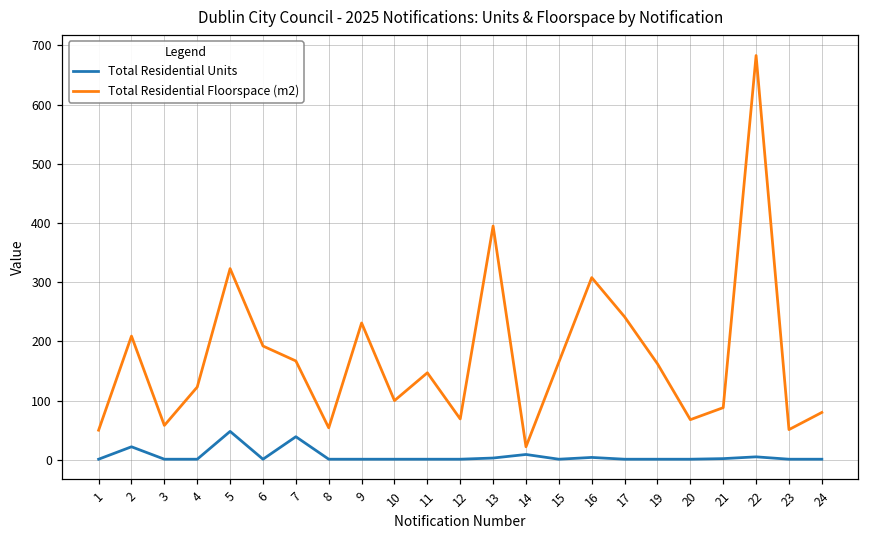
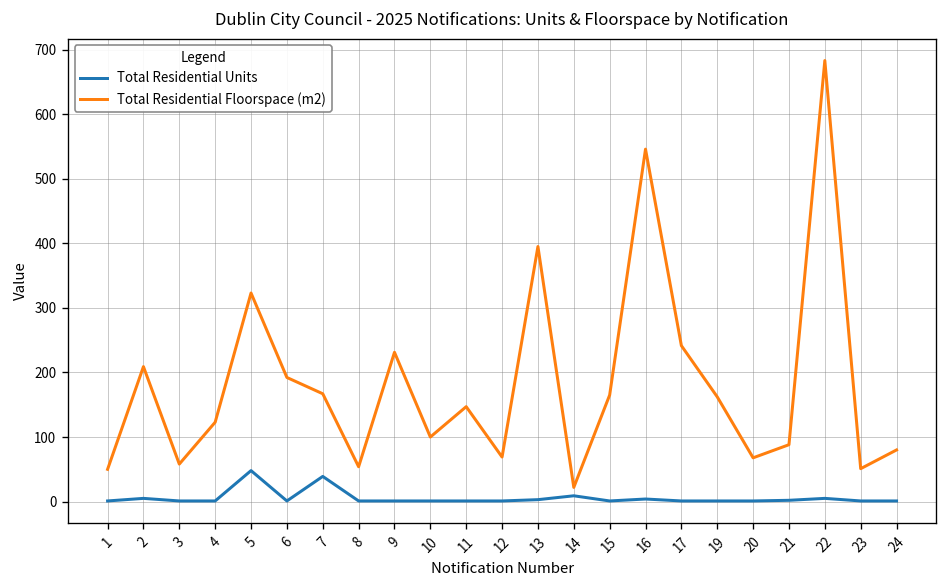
  {
    "Total Residential Units": {
      "1": 0,
-     "2": 20,
+     "2": 10,
      "3": 0,
      "4": 0,
      "5": 50,
      "6": 0,
      "7": 40,
      "8": 0,
      "9": 0,
      "10": 0,
      "11": 0,
      "12": 0,
      "13": 0,
      "14": 10,
      "15": 0,
      "16": 0,
      "17": 0,
      "19": 0,
      "20": 0,
      "21": 0,
      "22": 10,
      "23": 0,
      "24": 0
    },
    "Total Residential Floorspace (m2)": {
      "1": 50,
      "2": 210,
      "3": 60,
      "4": 120,
      "5": 320,
      "6": 190,
      "7": 170,
      "8": 50,
      "9": 230,
      "10": 100,
      "11": 150,
      "12": 70,
      "13": 400,
      "14": 20,
      "15": 170,
-     "16": 310,
+     "16": 550,
      "17": 240,
      "19": 160,
      "20": 70,
      "21": 90,
      "22": 680,
      "23": 50,
      "24": 80
    }
  }
